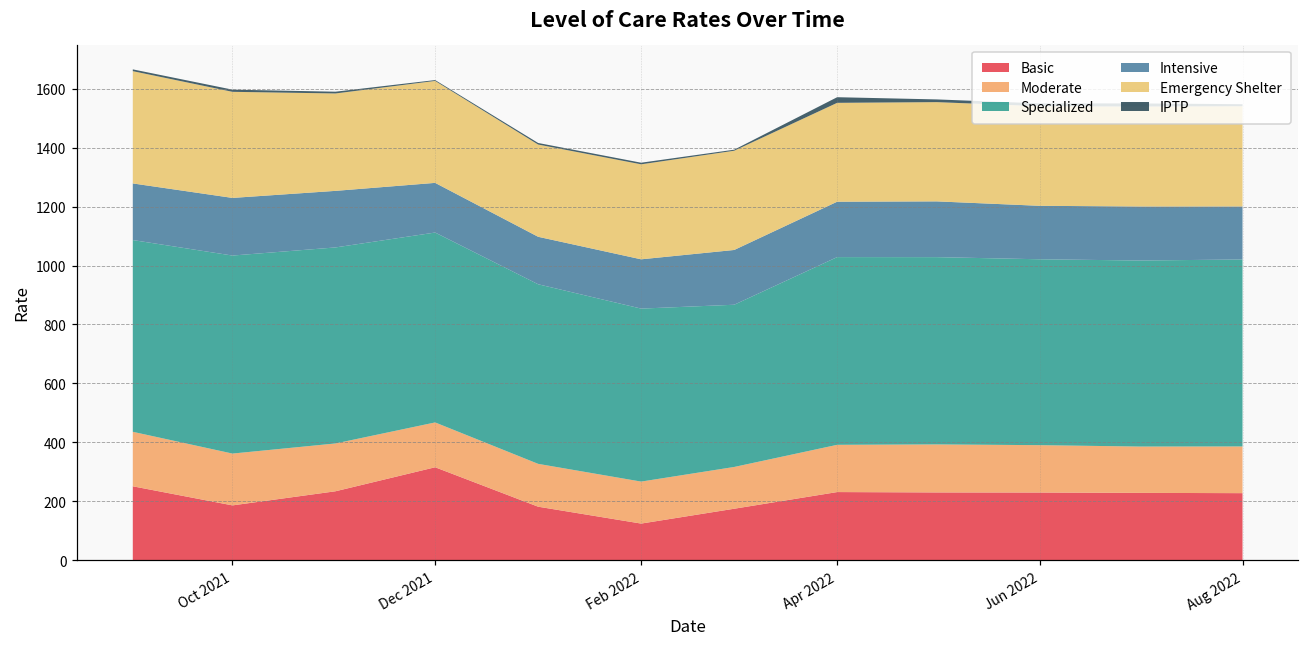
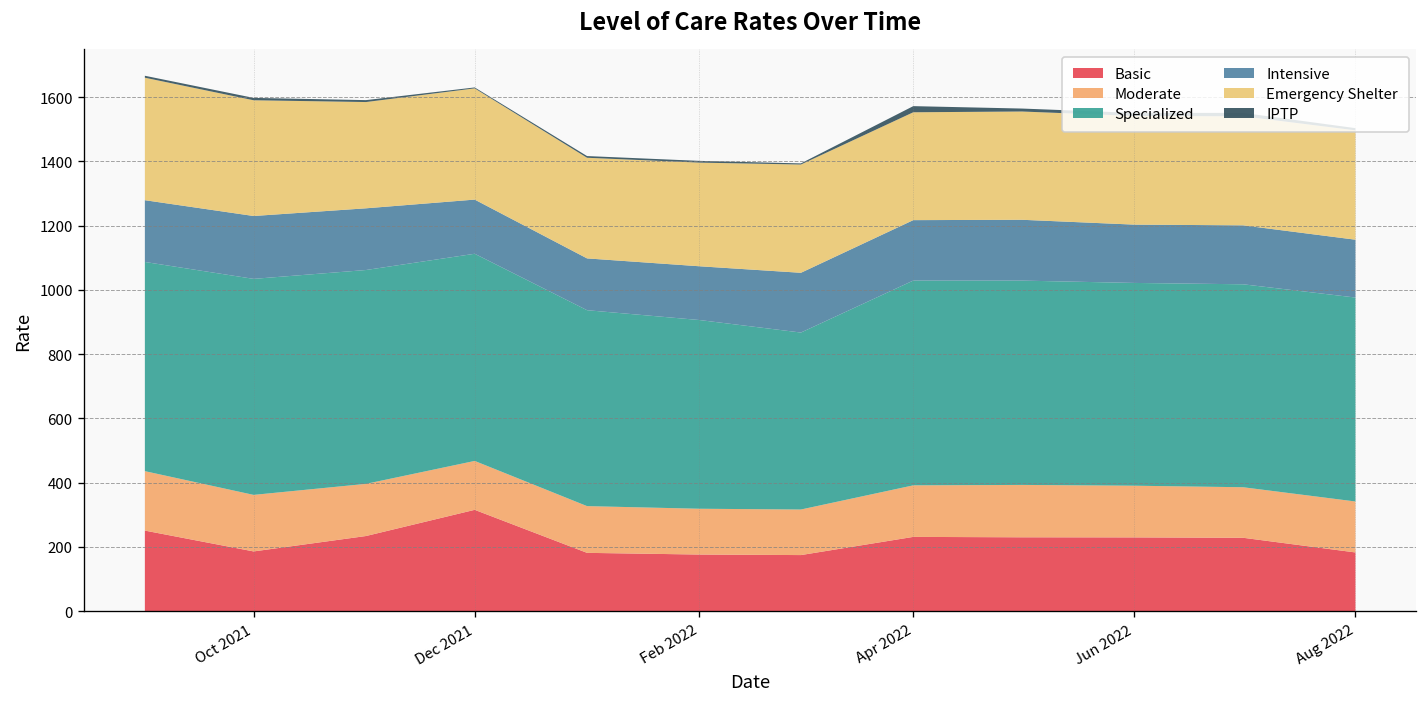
  {
    "Basic": {
      "Oct 2021": 190,
      "Dec 2021": 320,
-     "Feb 2022": 120,
+     "Feb 2022": 180,
      "Apr 2022": 230,
      "Jun 2022": 230,
-     "Aug 2022": 230
+     "Aug 2022": 180
    },
    "IPTP": {
      "Apr 2022": 20
    }
  }
